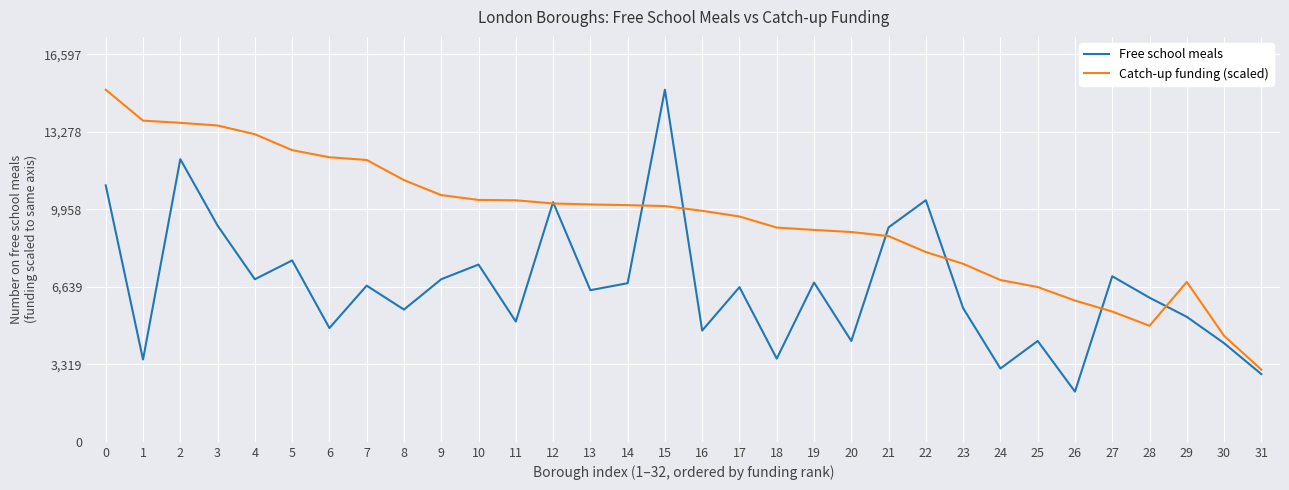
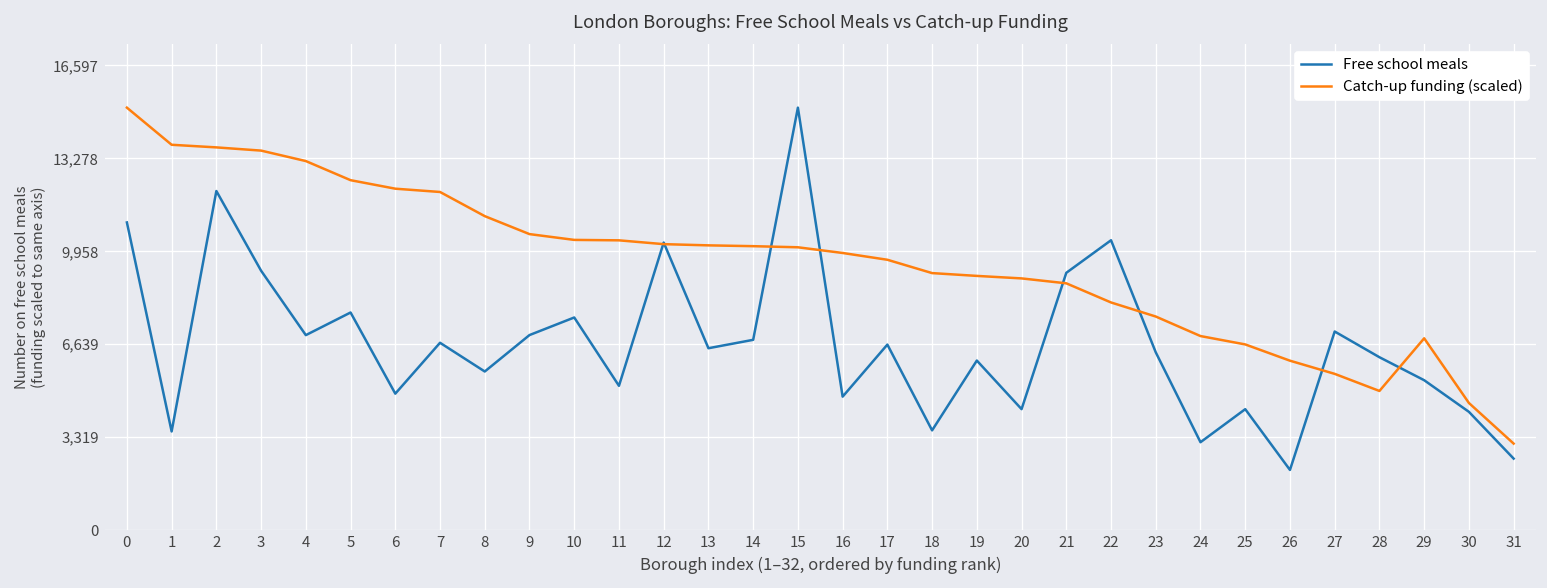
  {
    "Free school meals": {
      "0": "11,000",
      "1": "3,500",
      "2": "12,100",
      "3": "9,300",
      "4": "7,000",
      "5": "7,800",
      "6": "4,900",
      "7": "6,700",
      "8": "5,700",
      "9": "7,000",
      "10": "7,600",
      "11": "5,200",
      "13": "6,500",
      "14": "6,800",
      "15": "15,100",
      "16": "4,800",
      "17": "6,600",
      "18": "3,600",
-     "19": "6,800",
+     "19": "6,100",
      "20": "4,300",
      "21": "9,200",
      "22": "10,400",
-     "23": "5,700",
+     "23": "6,400",
      "24": "3,100",
      "25": "4,300",
      "26": "2,200",
      "27": "7,100",
      "28": "6,200",
      "29": "5,400",
      "30": "4,200",
-     "31": "2,900"
+     "31": "2,600"
    },
    "Catch-up funding (scaled)": {
      "0": "15,100",
      "1": "13,800",
      "2": "13,700",
      "3": "13,600",
      "4": "13,200",
      "5": "12,500",
      "6": "12,200",
      "7": "12,100",
      "8": "11,200",
      "9": "10,600",
      "10": "10,400",
      "11": "10,400",
      "13": "10,200",
      "14": "10,100",
      "15": "10,100",
      "16": "9,900",
      "17": "9,700",
      "18": "9,200",
      "19": "9,100",
      "20": "9,000",
      "21": "8,800",
      "22": "8,100",
      "23": "7,600",
      "24": "6,900",
      "25": "6,600",
      "26": "6,100",
      "27": "5,600",
      "28": "5,000",
      "29": "6,900",
      "30": "4,500",
      "31": "3,100"
    }
  }
